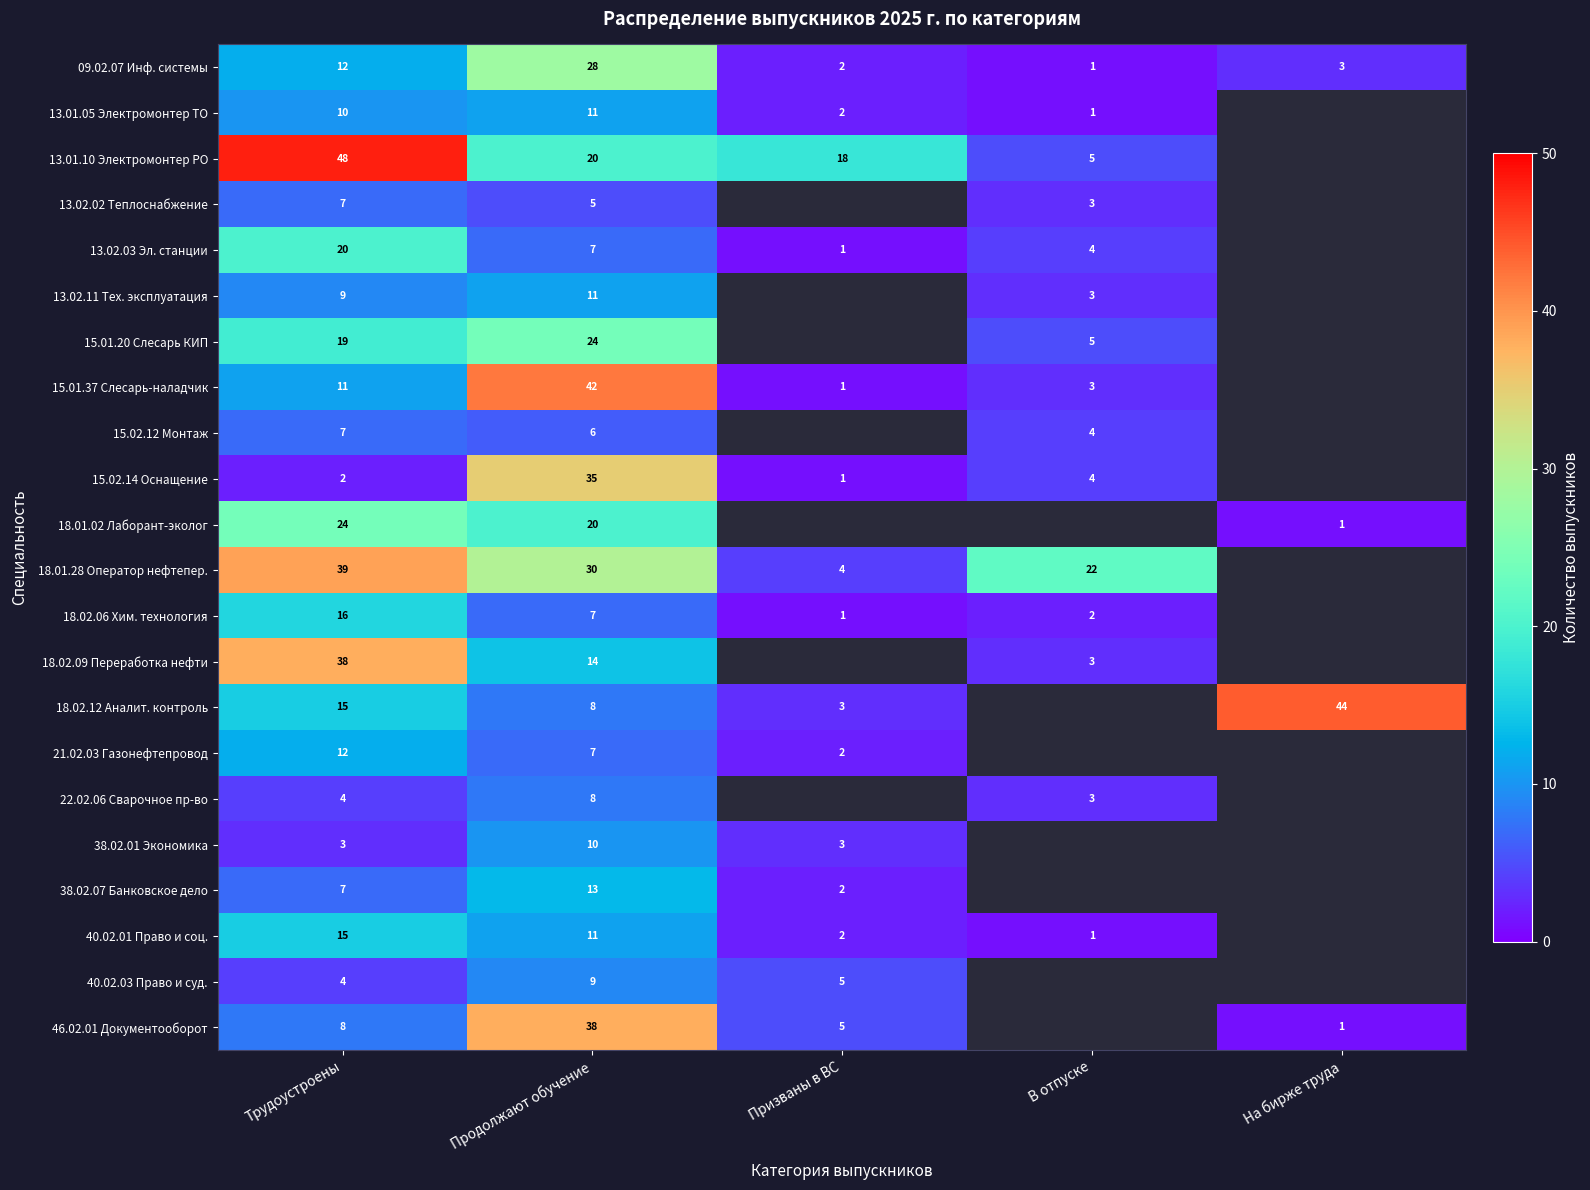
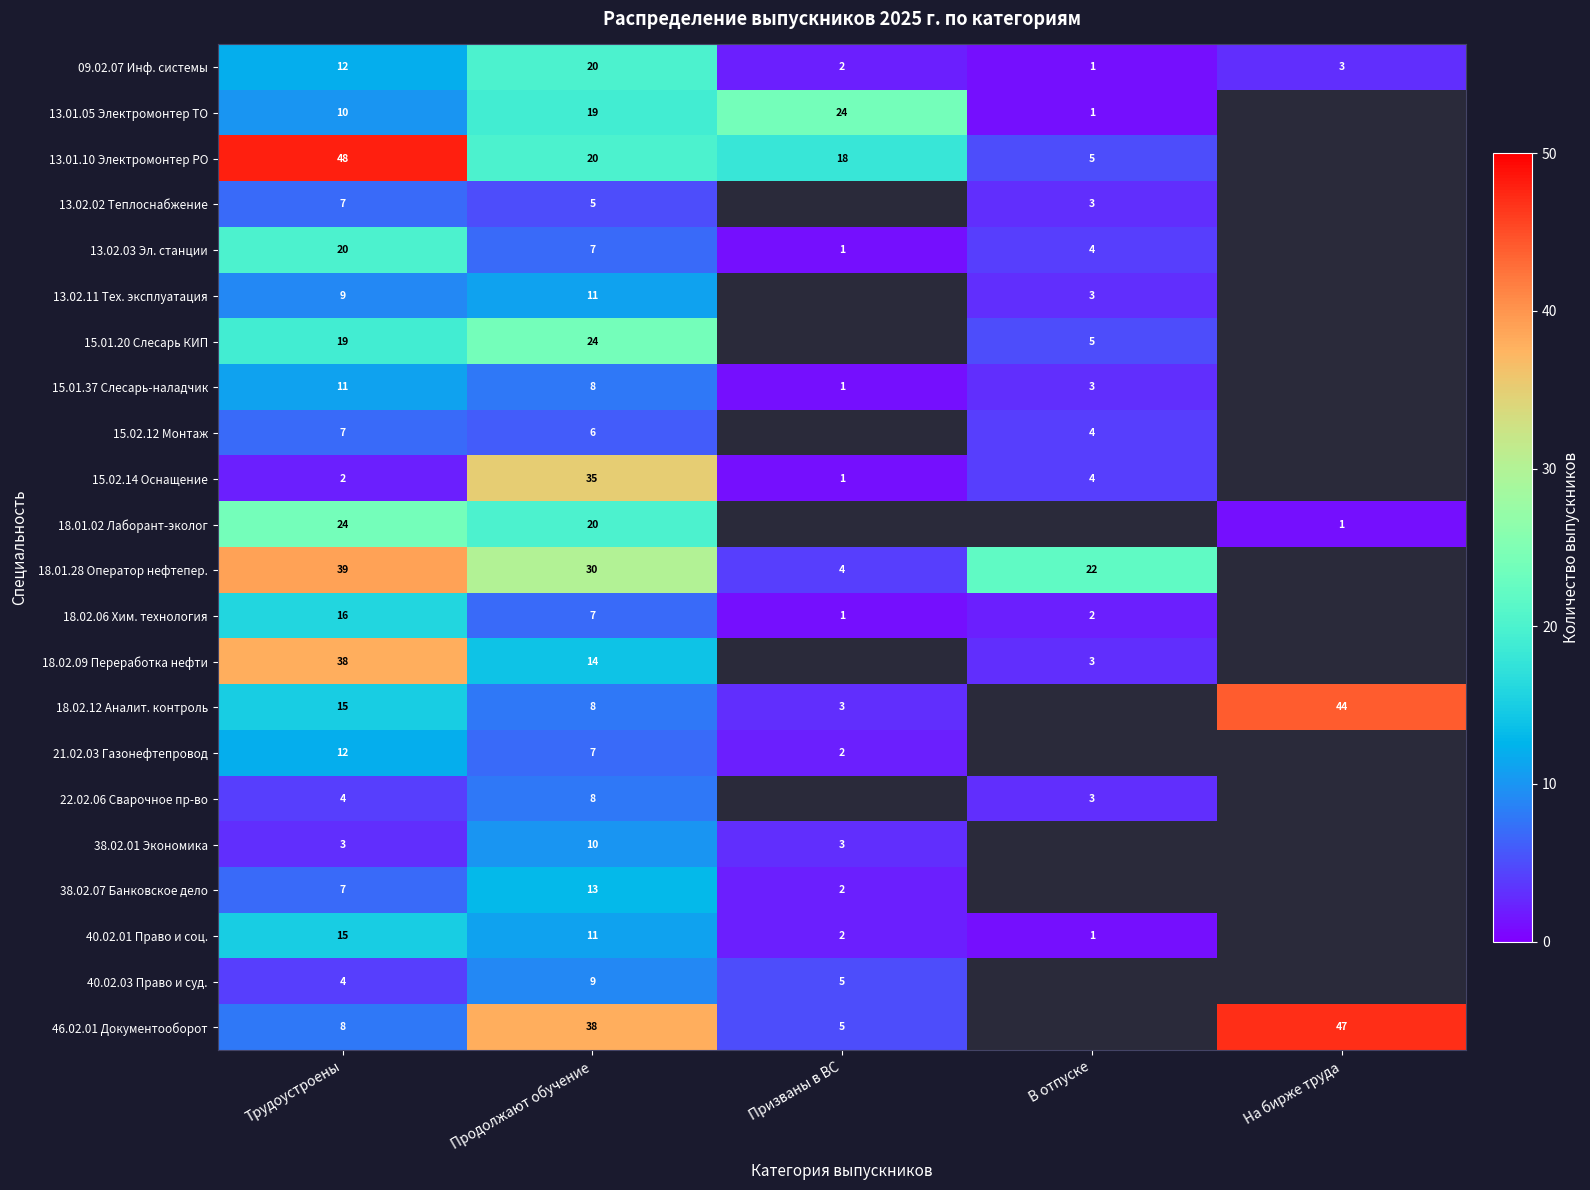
  {
    "09.02.07 Инф. системы": {
      "Трудоустроены": 12,
-     "Продолжают обучение": 28,
+     "Продолжают обучение": 20,
      "Призваны в ВС": 2,
      "В отпуске": 1,
      "На бирже труда": 3
    },
    "13.01.05 Электромонтер ТО": {
      "Трудоустроены": 10,
-     "Продолжают обучение": 11,
-     "Призваны в ВС": 2,
+     "Продолжают обучение": 19,
+     "Призваны в ВС": 24,
      "В отпуске": 1
    },
    "13.01.10 Электромонтер РО": {
      "Трудоустроены": 48,
      "Продолжают обучение": 20,
      "Призваны в ВС": 18,
      "В отпуске": 5
    },
    "13.02.02 Теплоснабжение": {
      "Трудоустроены": 7,
      "Продолжают обучение": 5,
      "В отпуске": 3
    },
    "13.02.03 Эл. станции": {
      "Трудоустроены": 20,
      "Продолжают обучение": 7,
      "Призваны в ВС": 1,
      "В отпуске": 4
    },
    "13.02.11 Тех. эксплуатация": {
      "Трудоустроены": 9,
      "Продолжают обучение": 11,
      "В отпуске": 3
    },
    "15.01.20 Слесарь КИП": {
      "Трудоустроены": 19,
      "Продолжают обучение": 24,
      "В отпуске": 5
    },
    "15.01.37 Слесарь-наладчик": {
      "Трудоустроены": 11,
-     "Продолжают обучение": 42,
+     "Продолжают обучение": 8,
      "Призваны в ВС": 1,
      "В отпуске": 3
    },
    "15.02.12 Монтаж": {
      "Трудоустроены": 7,
      "Продолжают обучение": 6,
      "В отпуске": 4
    },
    "15.02.14 Оснащение": {
      "Трудоустроены": 2,
      "Продолжают обучение": 35,
      "Призваны в ВС": 1,
      "В отпуске": 4
    },
    "18.01.02 Лаборант-эколог": {
      "Трудоустроены": 24,
      "Продолжают обучение": 20,
      "На бирже труда": 1
    },
    "18.01.28 Оператор нефтепер.": {
      "Трудоустроены": 39,
      "Продолжают обучение": 30,
      "Призваны в ВС": 4,
      "В отпуске": 22
    },
    "18.02.06 Хим. технология": {
      "Трудоустроены": 16,
      "Продолжают обучение": 7,
      "Призваны в ВС": 1,
      "В отпуске": 2
    },
    "18.02.09 Переработка нефти": {
      "Трудоустроены": 38,
      "Продолжают обучение": 14,
      "В отпуске": 3
    },
    "18.02.12 Аналит. контроль": {
      "Трудоустроены": 15,
      "Продолжают обучение": 8,
      "Призваны в ВС": 3,
      "На бирже труда": 44
    },
    "21.02.03 Газонефтепровод": {
      "Трудоустроены": 12,
      "Продолжают обучение": 7,
      "Призваны в ВС": 2
    },
    "22.02.06 Сварочное пр-во": {
      "Трудоустроены": 4,
      "Продолжают обучение": 8,
      "В отпуске": 3
    },
    "38.02.01 Экономика": {
      "Трудоустроены": 3,
      "Продолжают обучение": 10,
      "Призваны в ВС": 3
    },
    "38.02.07 Банковское дело": {
      "Трудоустроены": 7,
      "Продолжают обучение": 13,
      "Призваны в ВС": 2
    },
    "40.02.01 Право и соц.": {
      "Трудоустроены": 15,
      "Продолжают обучение": 11,
      "Призваны в ВС": 2,
      "В отпуске": 1
    },
    "40.02.03 Право и суд.": {
      "Трудоустроены": 4,
      "Продолжают обучение": 9,
      "Призваны в ВС": 5
    },
    "46.02.01 Документооборот": {
      "Трудоустроены": 8,
      "Продолжают обучение": 38,
      "Призваны в ВС": 5,
-     "На бирже труда": 1
+     "На бирже труда": 47
    }
  }
